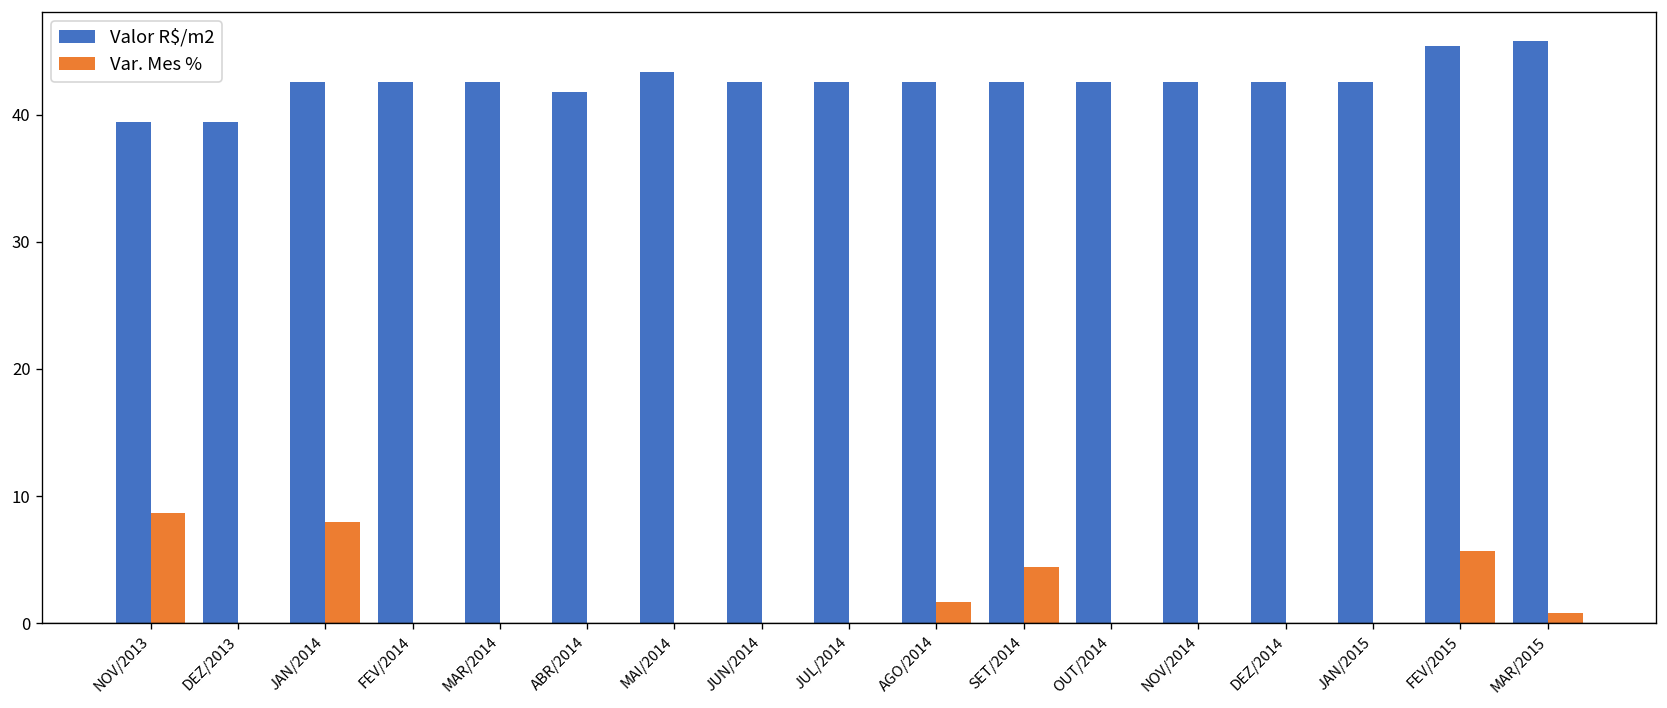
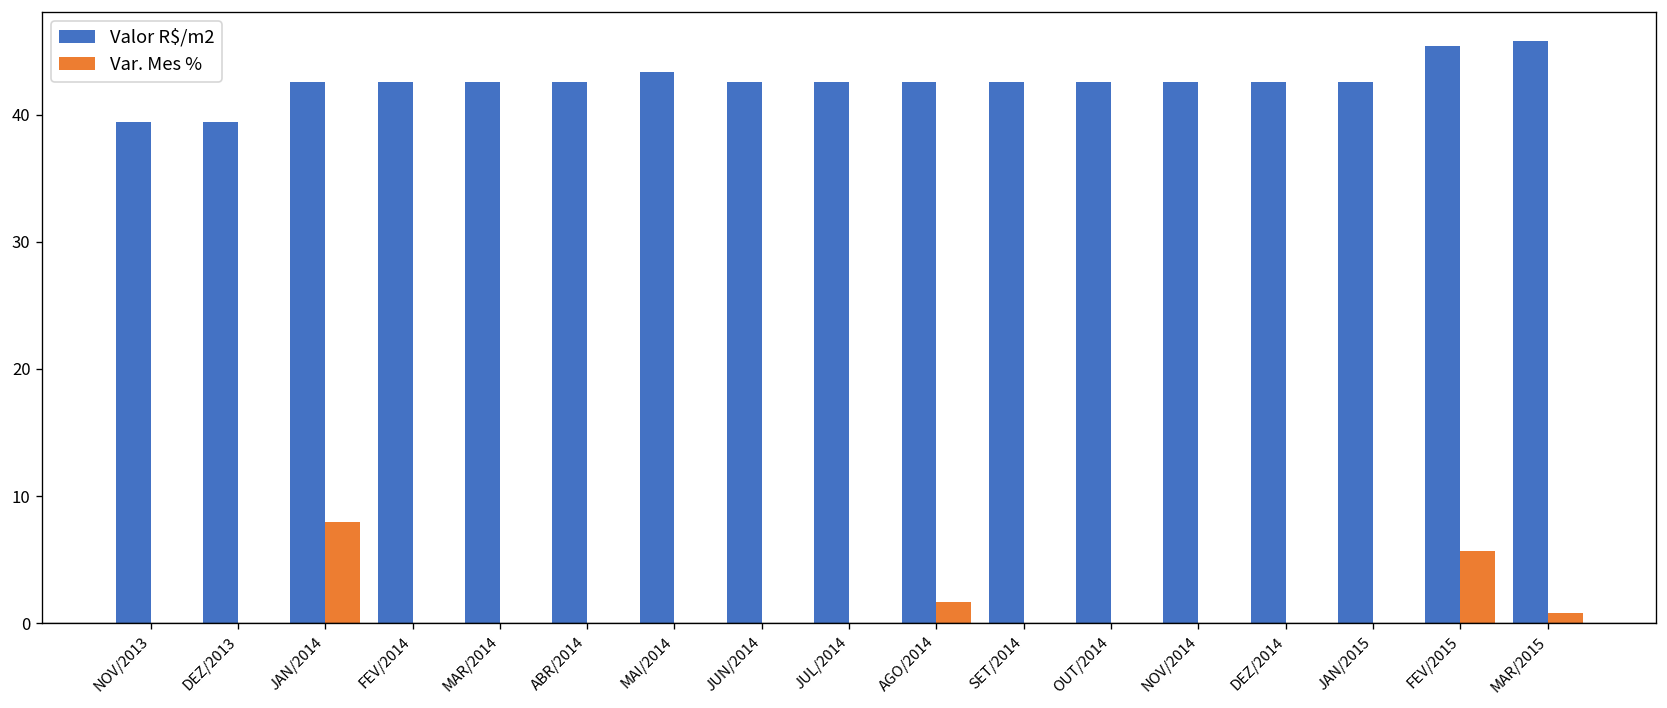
  {
    "Valor R$/m2": {
      "NOV/2013": 39.4,
      "DEZ/2013": 39.4,
      "JAN/2014": 42.6,
      "FEV/2014": 42.6,
      "MAR/2014": 42.6,
-     "ABR/2014": 41.8,
+     "ABR/2014": 42.6,
      "MAI/2014": 43.4,
      "JUN/2014": 42.6,
      "JUL/2014": 42.6,
      "AGO/2014": 42.6,
      "SET/2014": 42.6,
      "OUT/2014": 42.6,
      "NOV/2014": 42.6,
      "DEZ/2014": 42.6,
      "JAN/2015": 42.6,
      "FEV/2015": 45.4,
      "MAR/2015": 45.8
    },
    "Var. Mes %": {
-     "NOV/2013": 8.7,
+     "NOV/2013": 0.0,
      "DEZ/2013": 0.0,
      "JAN/2014": 8.0,
      "FEV/2014": 0.0,
      "MAR/2014": 0.0,
      "ABR/2014": 0.0,
      "MAI/2014": 0.0,
      "JUN/2014": 0.0,
      "JUL/2014": 0.0,
      "AGO/2014": 1.7,
-     "SET/2014": 4.4,
+     "SET/2014": 0.0,
      "OUT/2014": 0.0,
      "NOV/2014": 0.0,
      "DEZ/2014": 0.0,
      "JAN/2015": 0.0,
      "FEV/2015": 5.7,
      "MAR/2015": 0.9
    }
  }
